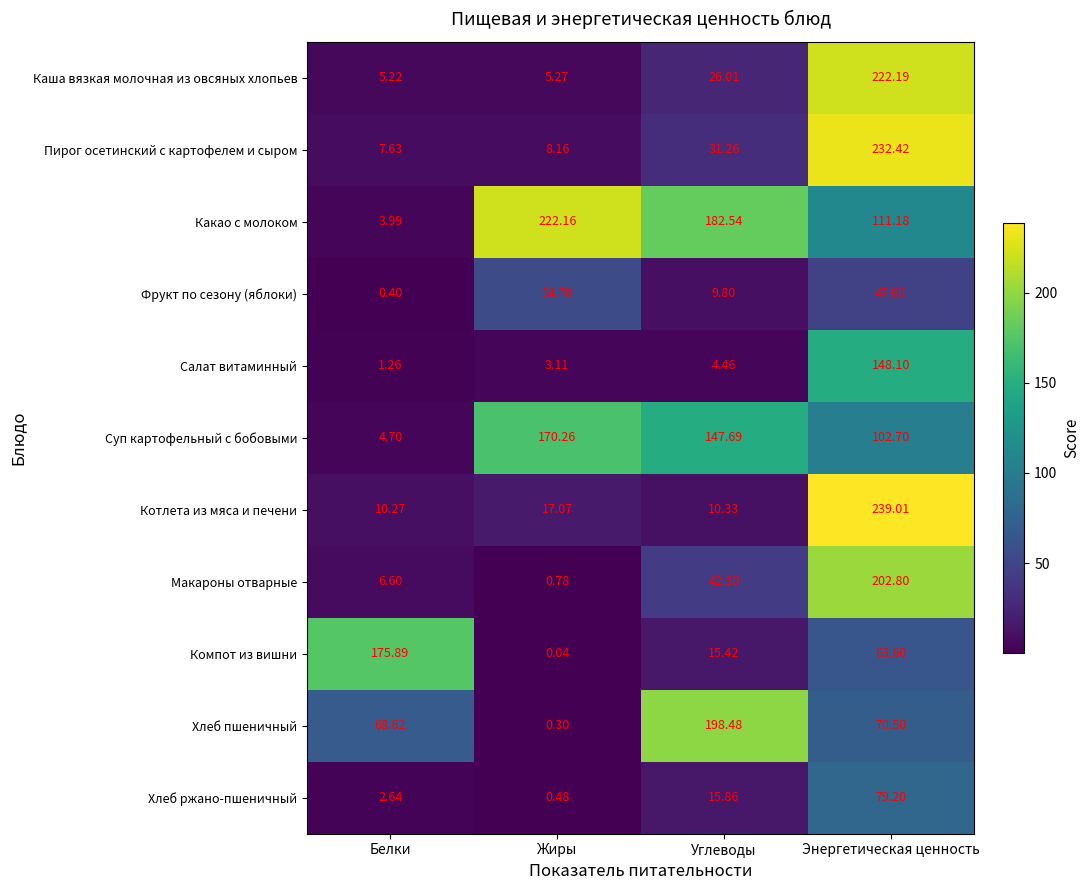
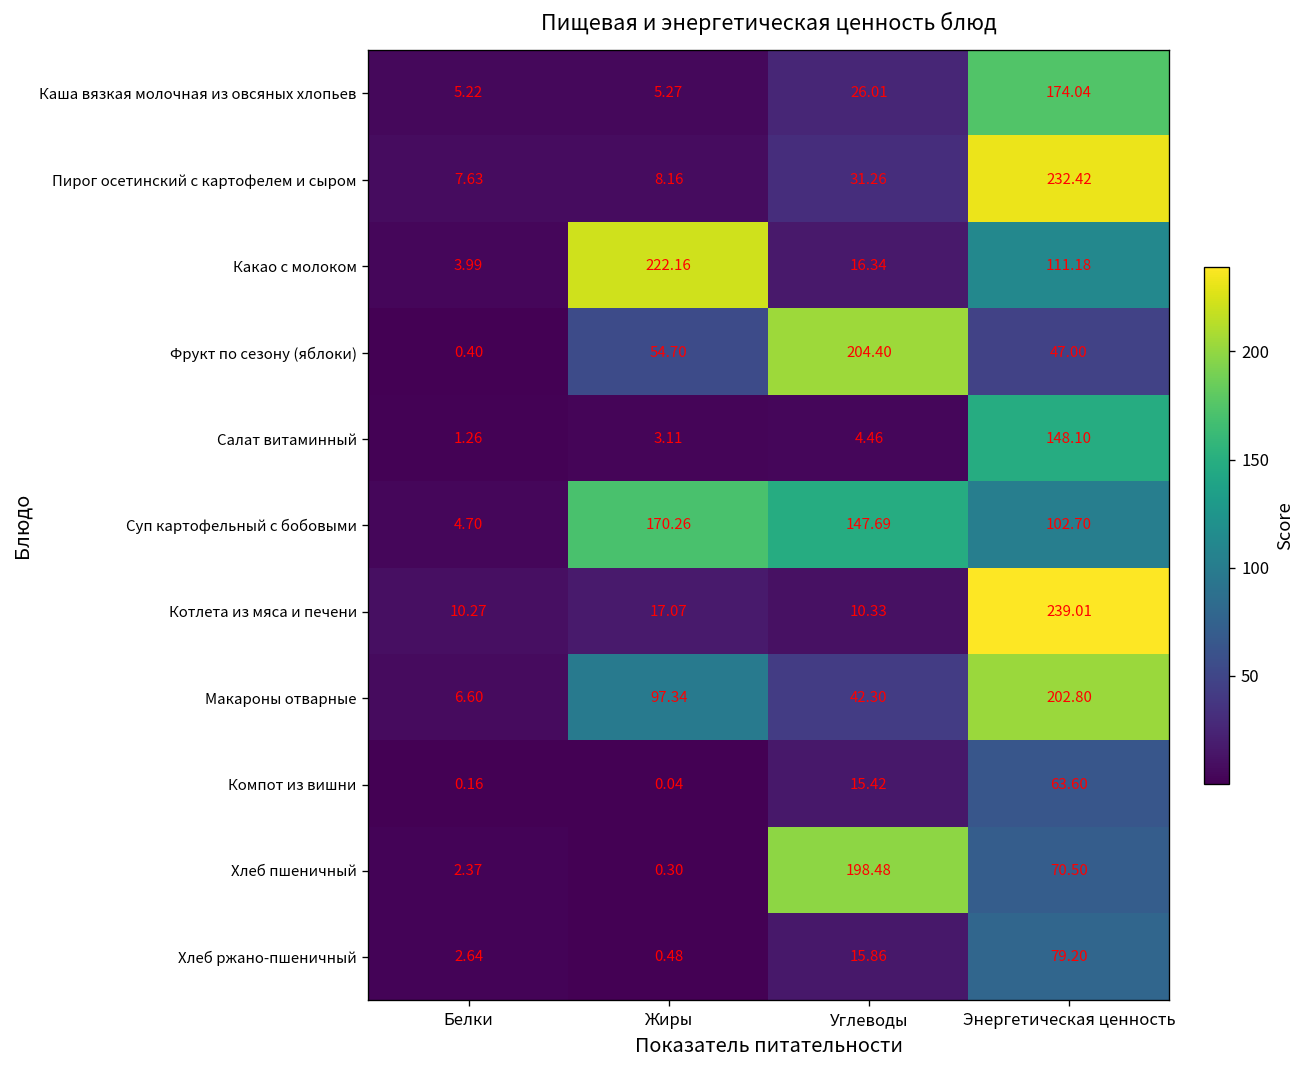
  {
    "Каша вязкая молочная из овсяных хлопьев": {
      "Белки": 5.22,
      "Жиры": 5.27,
      "Углеводы": 26.01,
-     "Энергетическая ценность": 222.19
+     "Энергетическая ценность": 174.04
    },
    "Пирог осетинский с картофелем и сыром": {
      "Белки": 7.63,
      "Жиры": 8.16,
      "Углеводы": 31.26,
      "Энергетическая ценность": 232.42
    },
    "Какао с молоком": {
      "Белки": 3.99,
      "Жиры": 222.16,
-     "Углеводы": 182.54,
+     "Углеводы": 16.34,
      "Энергетическая ценность": 111.18
    },
    "Фрукт по сезону (яблоки)": {
      "Белки": 0.40,
      "Жиры": 54.70,
-     "Углеводы": 9.80,
+     "Углеводы": 204.40,
      "Энергетическая ценность": 47.00
    },
    "Салат витаминный": {
      "Белки": 1.26,
      "Жиры": 3.11,
      "Углеводы": 4.46,
      "Энергетическая ценность": 148.10
    },
    "Суп картофельный с бобовыми": {
      "Белки": 4.70,
      "Жиры": 170.26,
      "Углеводы": 147.69,
      "Энергетическая ценность": 102.70
    },
    "Котлета из мяса и печени": {
      "Белки": 10.27,
      "Жиры": 17.07,
      "Углеводы": 10.33,
      "Энергетическая ценность": 239.01
    },
    "Макароны отварные": {
      "Белки": 6.60,
-     "Жиры": 0.78,
+     "Жиры": 97.34,
      "Углеводы": 42.30,
      "Энергетическая ценность": 202.80
    },
    "Компот из вишни": {
-     "Белки": 175.89,
+     "Белки": 0.16,
      "Жиры": 0.04,
      "Углеводы": 15.42,
      "Энергетическая ценность": 63.60
    },
    "Хлеб пшеничный": {
-     "Белки": 68.62,
+     "Белки": 2.37,
      "Жиры": 0.30,
      "Углеводы": 198.48,
      "Энергетическая ценность": 70.50
    },
    "Хлеб ржано-пшеничный": {
      "Белки": 2.64,
      "Жиры": 0.48,
      "Углеводы": 15.86,
      "Энергетическая ценность": 79.20
    }
  }
